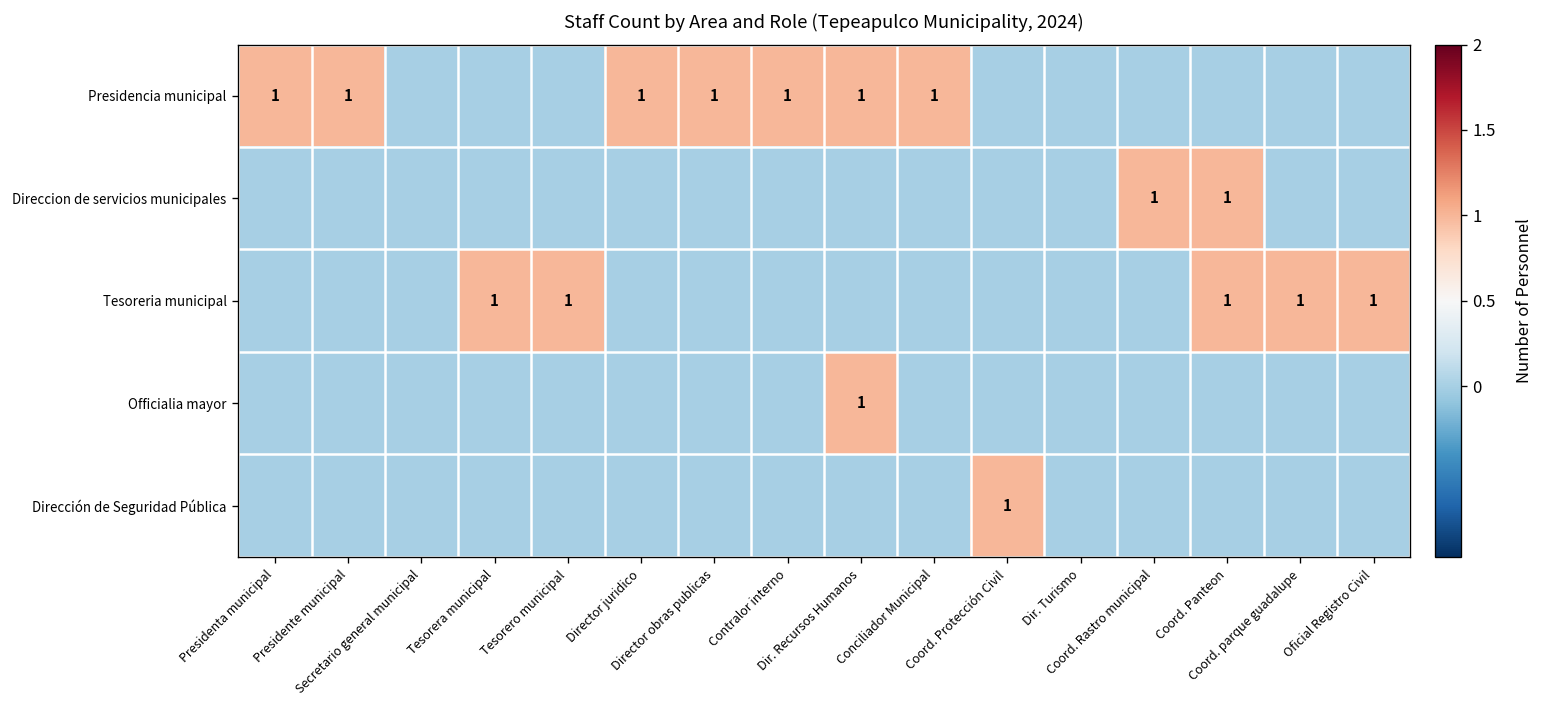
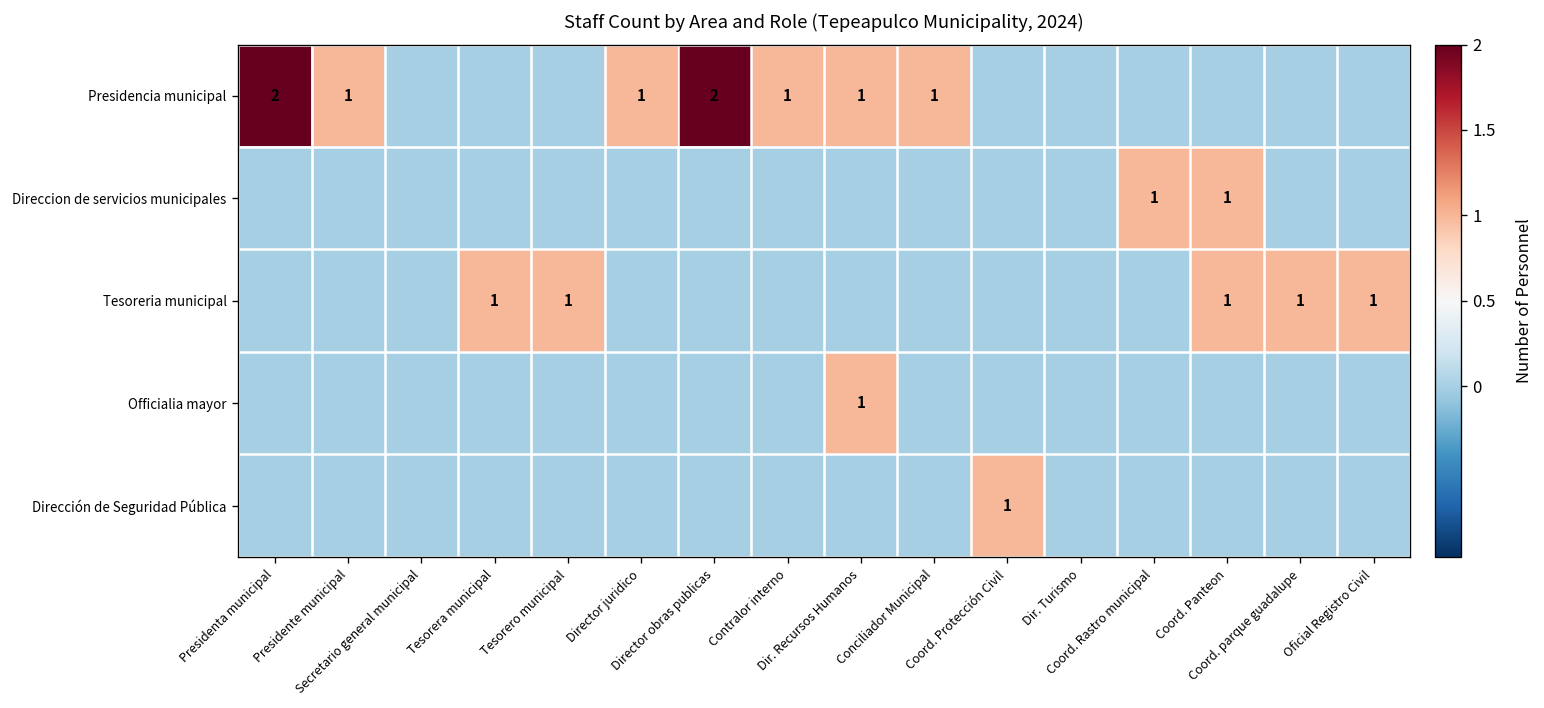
  {
    "Presidencia municipal": {
-     "Presidenta municipal": 1,
+     "Presidenta municipal": 2,
      "Presidente municipal": 1,
      "Director juridico": 1,
-     "Director obras publicas": 1,
+     "Director obras publicas": 2,
      "Contralor interno": 1,
      "Dir. Recursos Humanos": 1,
      "Conciliador Municipal": 1
    },
    "Direccion de servicios municipales": {
      "Coord. Rastro municipal": 1,
      "Coord. Panteon": 1
    },
    "Tesoreria municipal": {
      "Tesorera municipal": 1,
      "Tesorero municipal": 1,
      "Coord. Panteon": 1,
      "Coord. parque guadalupe": 1,
      "Oficial Registro Civil": 1
    },
    "Officialia mayor": {
      "Dir. Recursos Humanos": 1
    },
    "Dirección de Seguridad Pública": {
      "Coord. Protección Civil": 1
    }
  }
